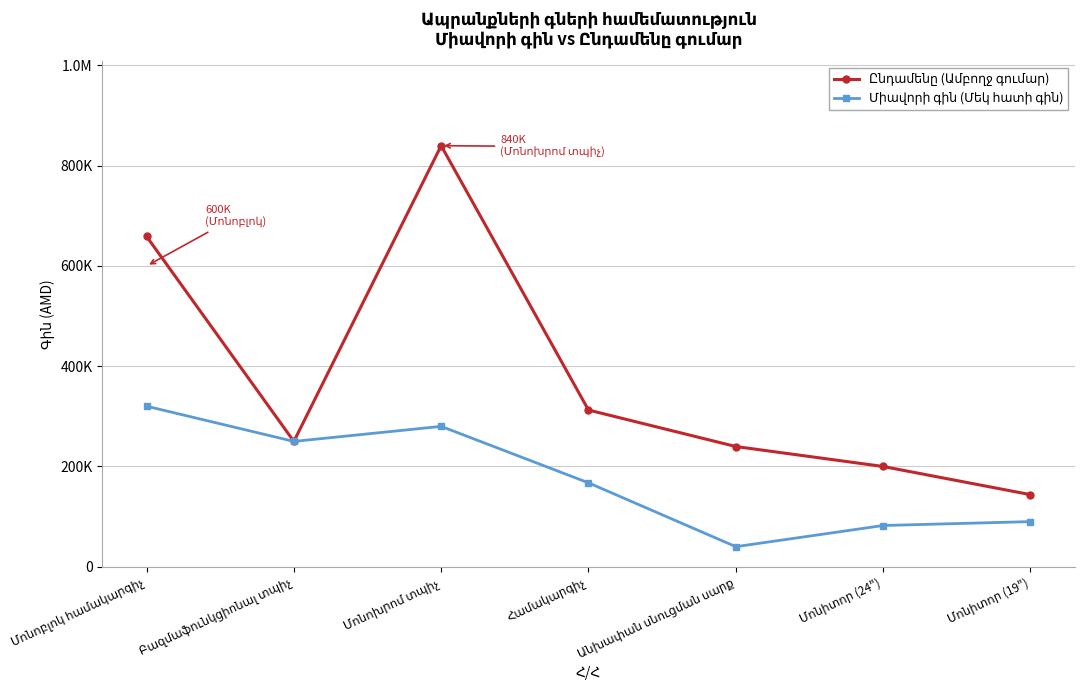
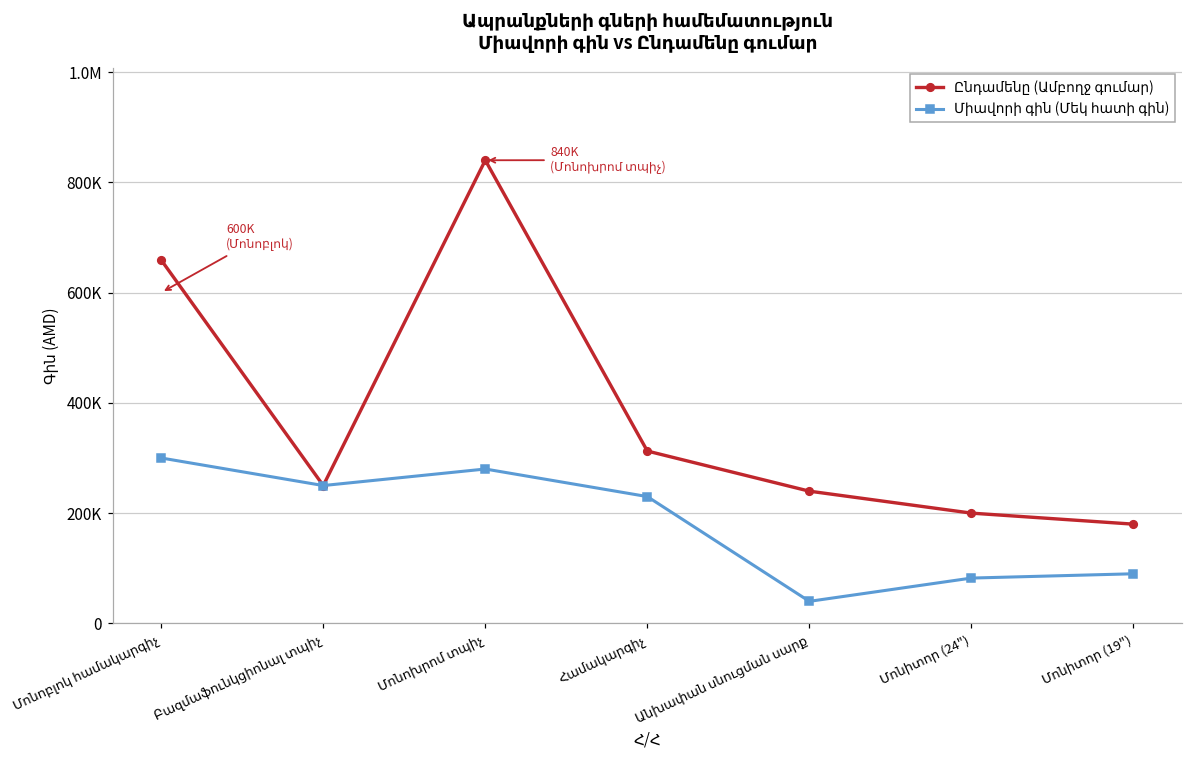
  {
    "Ընդամենը (Ամբողջ գումար)": {
      "Համակարգիչ": 310000,
      "Անխափան սնուցման սարք": 240000,
      "Մոնիտոր (24\")": 200000,
-     "Մոնիտոր (19\")": 140000
+     "Մոնիտոր (19\")": 180000
    },
    "Միավորի գին (Մեկ հատի գին)": {
-     "Մոնոբլոկ համակարգիչ": 320000,
+     "Մոնոբլոկ համակարգիչ": 300000,
      "Մոնոխրոմ տպիչ": 280000,
-     "Համակարգիչ": 170000,
+     "Համակարգիչ": 230000,
      "Անխափան սնուցման սարք": 40000,
      "Մոնիտոր (24\")": 80000,
      "Մոնիտոր (19\")": 90000
    }
  }
